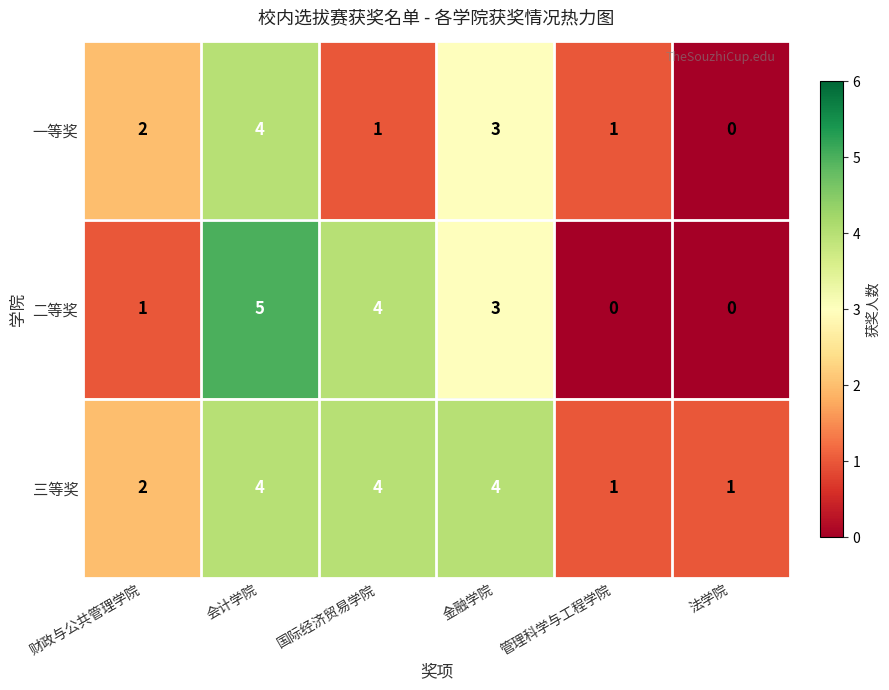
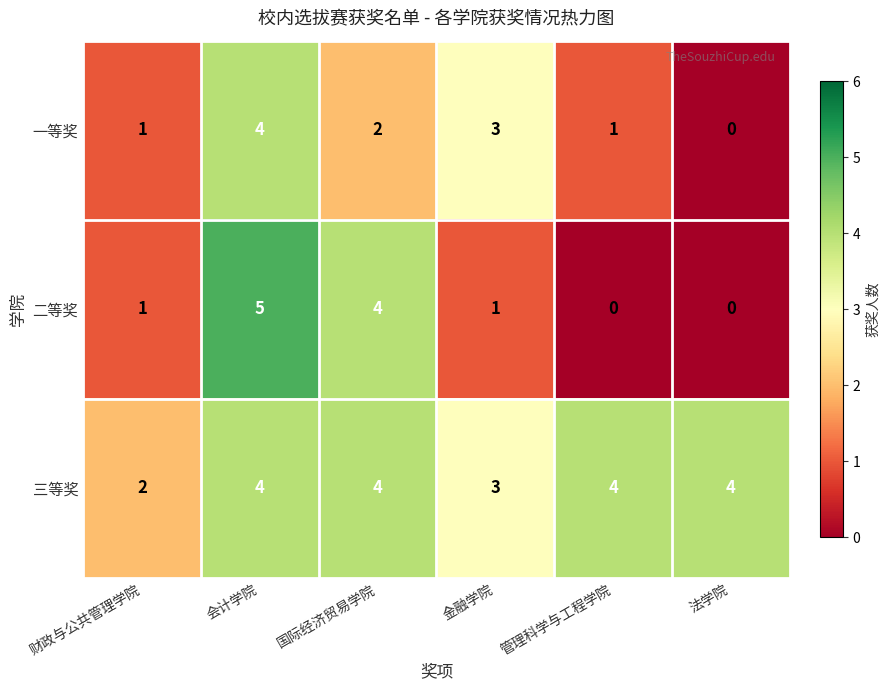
  {
    "一等奖": {
-     "财政与公共管理学院": 2,
+     "财政与公共管理学院": 1,
      "会计学院": 4,
-     "国际经济贸易学院": 1,
+     "国际经济贸易学院": 2,
      "金融学院": 3,
      "管理科学与工程学院": 1
    },
    "二等奖": {
      "财政与公共管理学院": 1,
      "会计学院": 5,
      "国际经济贸易学院": 4,
-     "金融学院": 3,
+     "金融学院": 1,
      "管理科学与工程学院": 0,
      "法学院": 0
    },
    "三等奖": {
      "财政与公共管理学院": 2,
      "会计学院": 4,
      "国际经济贸易学院": 4,
-     "金融学院": 4,
-     "管理科学与工程学院": 1,
-     "法学院": 1
+     "金融学院": 3,
+     "管理科学与工程学院": 4,
+     "法学院": 4
    }
  }
